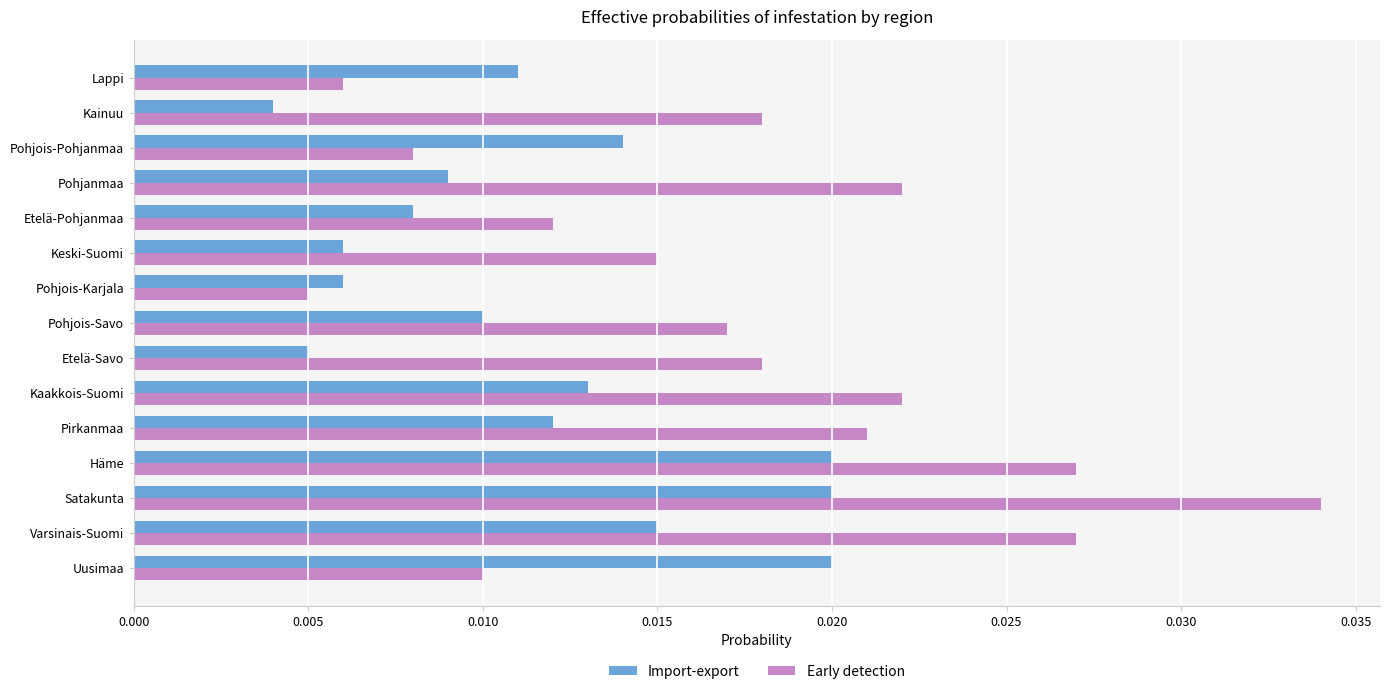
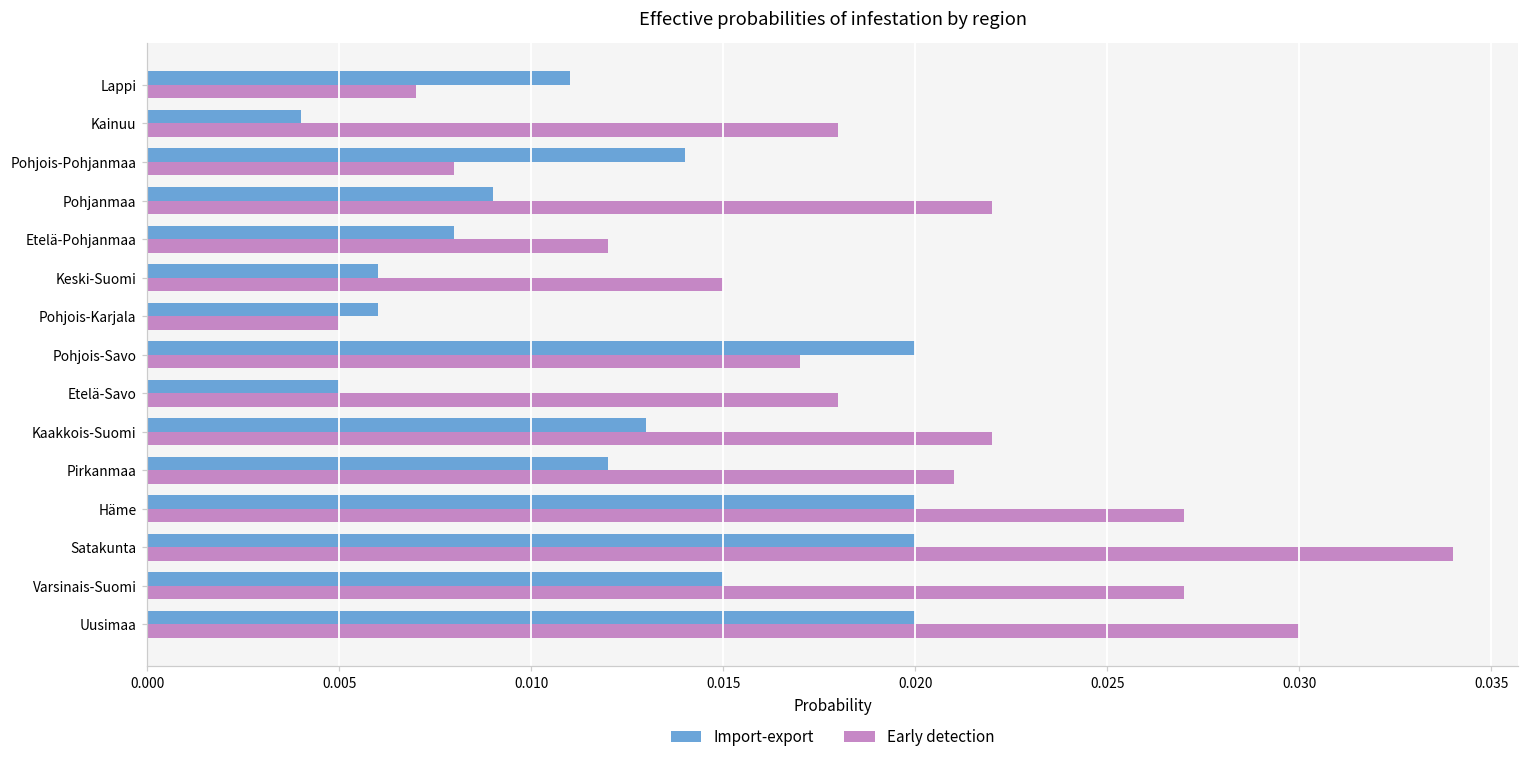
  {
    "Import-export": {
      "Lappi": 0.0110,
      "Kainuu": 0.0040,
      "Pohjois-Pohjanmaa": 0.0140,
      "Pohjanmaa": 0.0090,
      "Etelä-Pohjanmaa": 0.0080,
      "Keski-Suomi": 0.0060,
      "Pohjois-Karjala": 0.0060,
-     "Pohjois-Savo": 0.01,
+     "Pohjois-Savo": 0.02,
      "Etelä-Savo": 0.0050,
      "Kaakkois-Suomi": 0.0130,
      "Pirkanmaa": 0.0120,
      "Häme": 0.02,
      "Satakunta": 0.02,
      "Varsinais-Suomi": 0.0150,
      "Uusimaa": 0.02
    },
    "Early detection": {
-     "Lappi": 0.006,
+     "Lappi": 0.007,
      "Kainuu": 0.018,
      "Pohjois-Pohjanmaa": 0.008,
      "Pohjanmaa": 0.022,
      "Etelä-Pohjanmaa": 0.012,
      "Keski-Suomi": 0.015,
      "Pohjois-Karjala": 0.005,
      "Pohjois-Savo": 0.017,
      "Etelä-Savo": 0.018,
      "Kaakkois-Suomi": 0.022,
      "Pirkanmaa": 0.021,
      "Häme": 0.027,
      "Satakunta": 0.034,
      "Varsinais-Suomi": 0.027,
-     "Uusimaa": 0.01
+     "Uusimaa": 0.03
    }
  }
